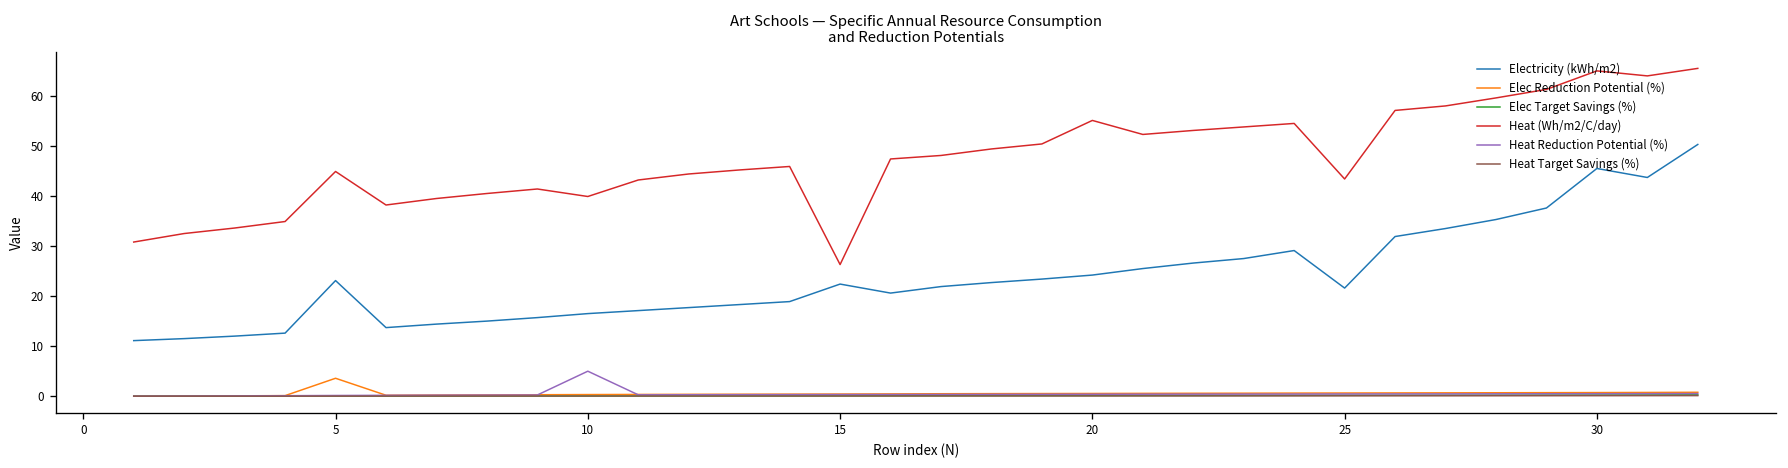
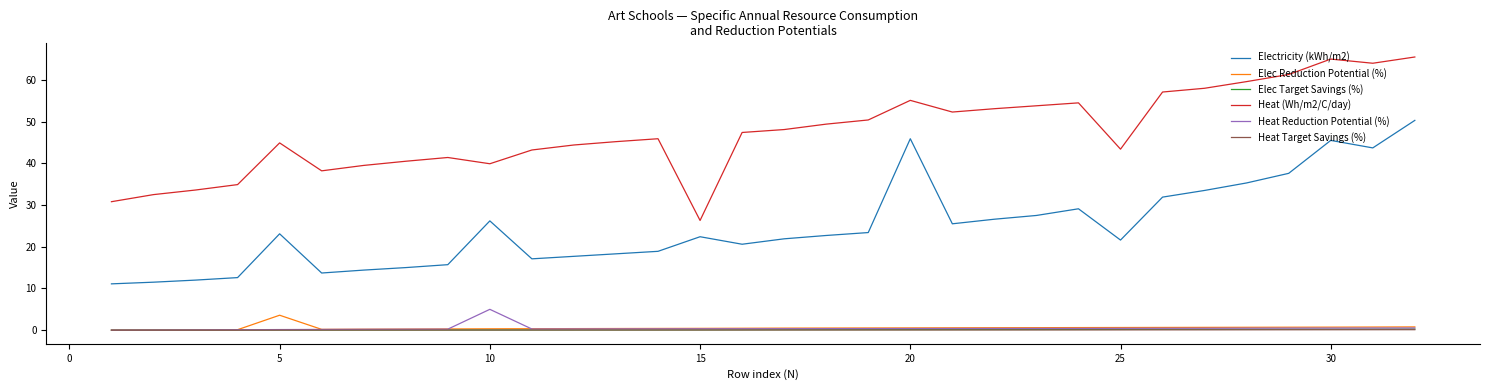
  {
    "Electricity (kWh/m2)": {
      "5": 23,
-     "10": 17,
+     "10": 26,
      "15": 22,
-     "20": 24,
+     "20": 46,
      "25": 22,
      "30": 46
    },
    "Elec Reduction Potential (%)": {
      "5": 4
    },
    "Heat (Wh/m2/C/day)": {
      "5": 45,
      "10": 40,
      "15": 26,
      "20": 55,
      "25": 43,
      "30": 65
    },
    "Heat Reduction Potential (%)": {
      "10": 5
    }
  }
